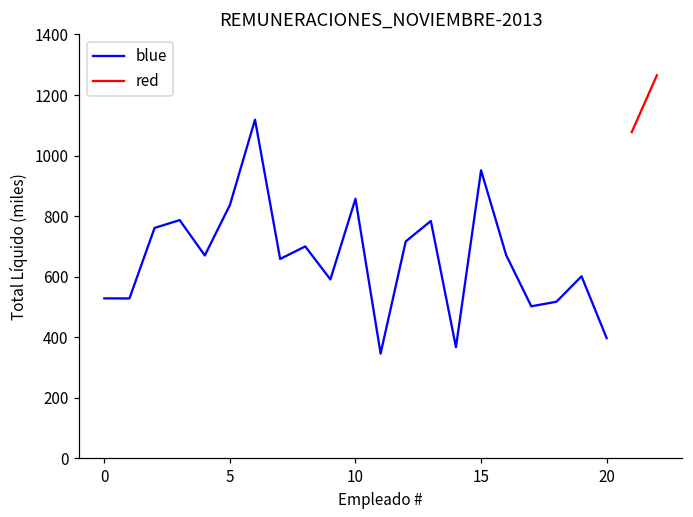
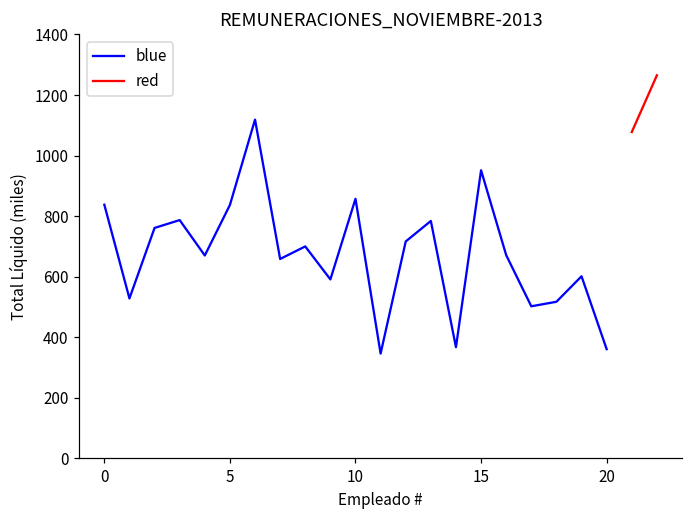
  {
    "blue": {
-     "0": 530,
+     "0": 840,
      "5": 840,
      "10": 860,
      "15": 950,
-     "20": 400
+     "20": 360
    }
  }
